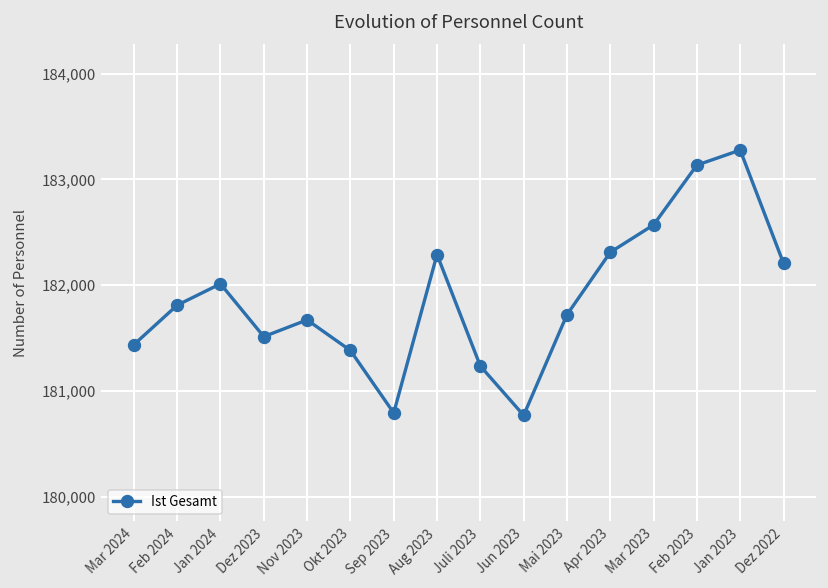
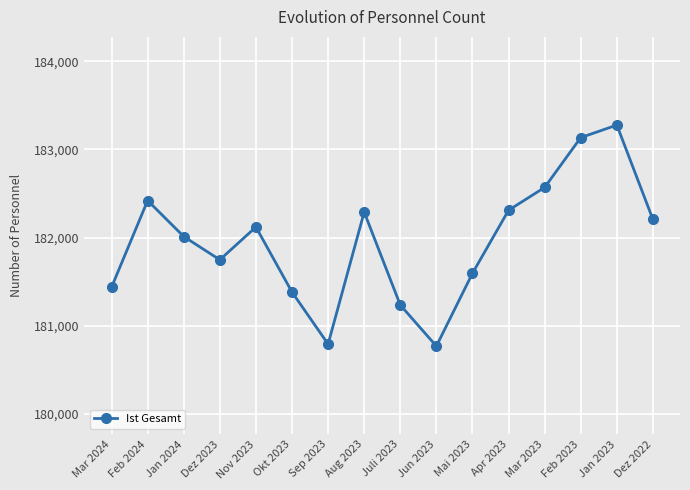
  {
    "Mar 2024": "181,400",
-   "Feb 2024": "181,800",
+   "Feb 2024": "182,400",
    "Jan 2024": "182,000",
-   "Dez 2023": "181,500",
-   "Nov 2023": "181,700",
+   "Dez 2023": "181,700",
+   "Nov 2023": "182,100",
    "Okt 2023": "181,400",
    "Sep 2023": "180,800",
    "Aug 2023": "182,300",
    "Juli 2023": "181,200",
    "Jun 2023": "180,800",
-   "Mai 2023": "181,700",
+   "Mai 2023": "181,600",
    "Apr 2023": "182,300",
    "Mar 2023": "182,600",
    "Feb 2023": "183,100",
    "Jan 2023": "183,300",
    "Dez 2022": "182,200"
  }
